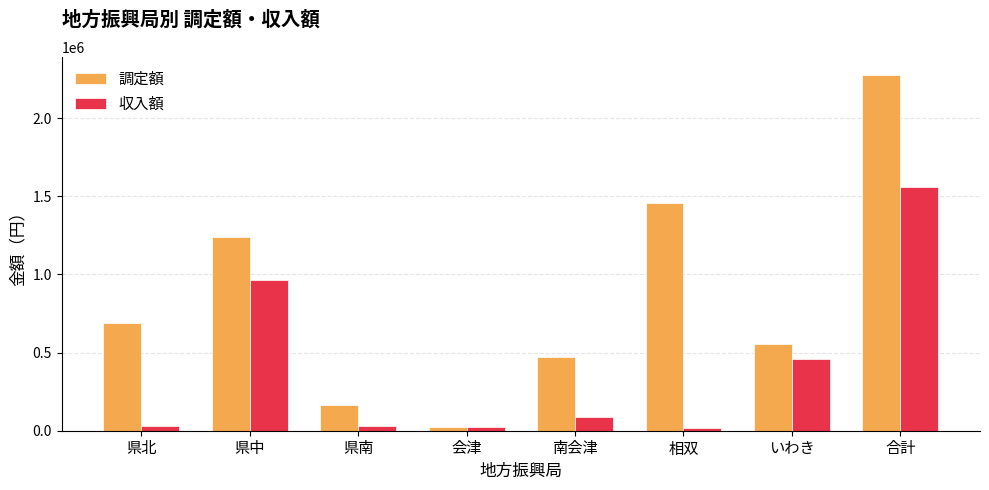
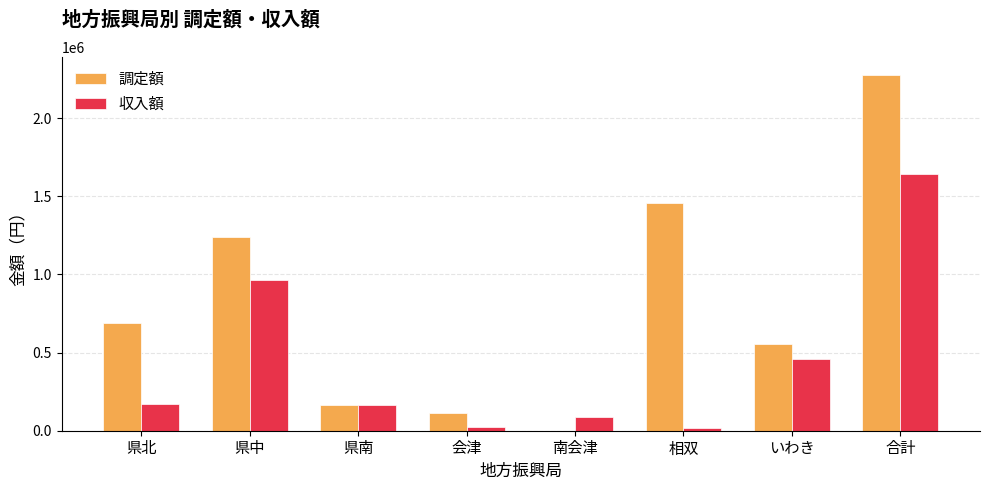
  {
    "調定額": {
      "県北": 690000,
      "県中": 1240000,
      "県南": 160000,
-     "会津": 20000,
-     "南会津": 470000,
+     "会津": 120000,
+     "南会津": 0,
      "相双": 1460000,
      "いわき": 560000,
      "合計": 2280000
    },
    "収入額": {
-     "県北": 30000,
+     "県北": 170000,
      "県中": 970000,
-     "県南": 30000,
+     "県南": 160000,
      "会津": 20000,
      "南会津": 90000,
      "相双": 20000,
      "いわき": 460000,
-     "合計": 1560000
+     "合計": 1640000
    }
  }
